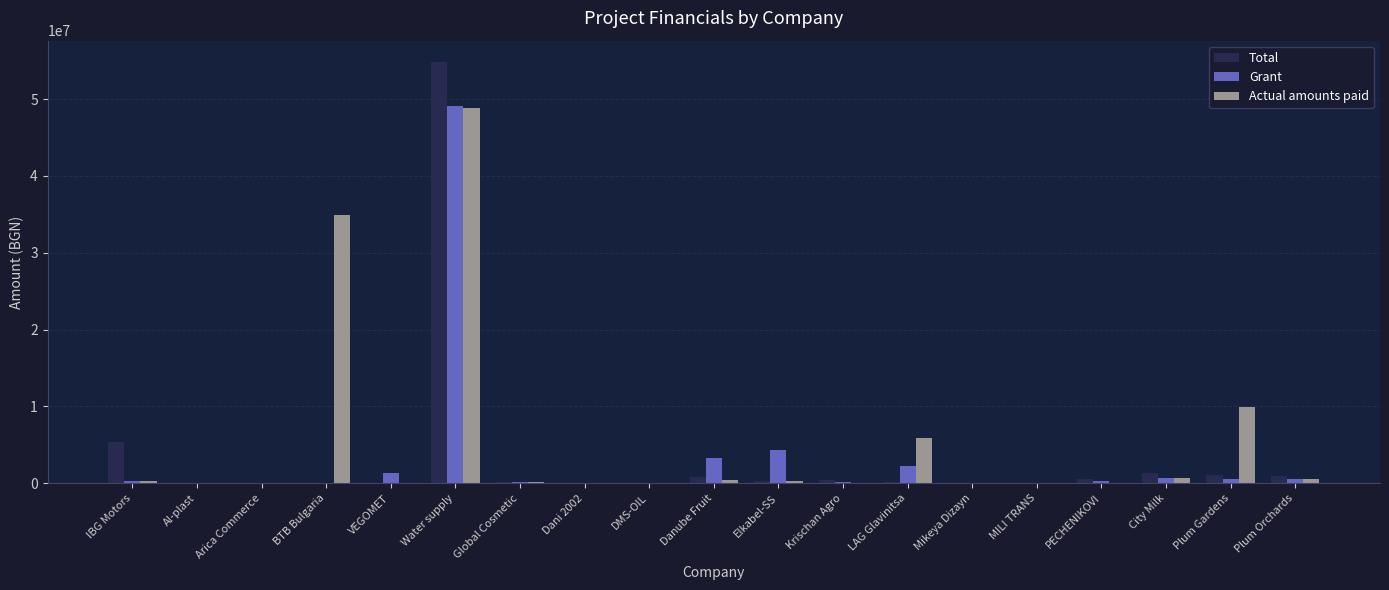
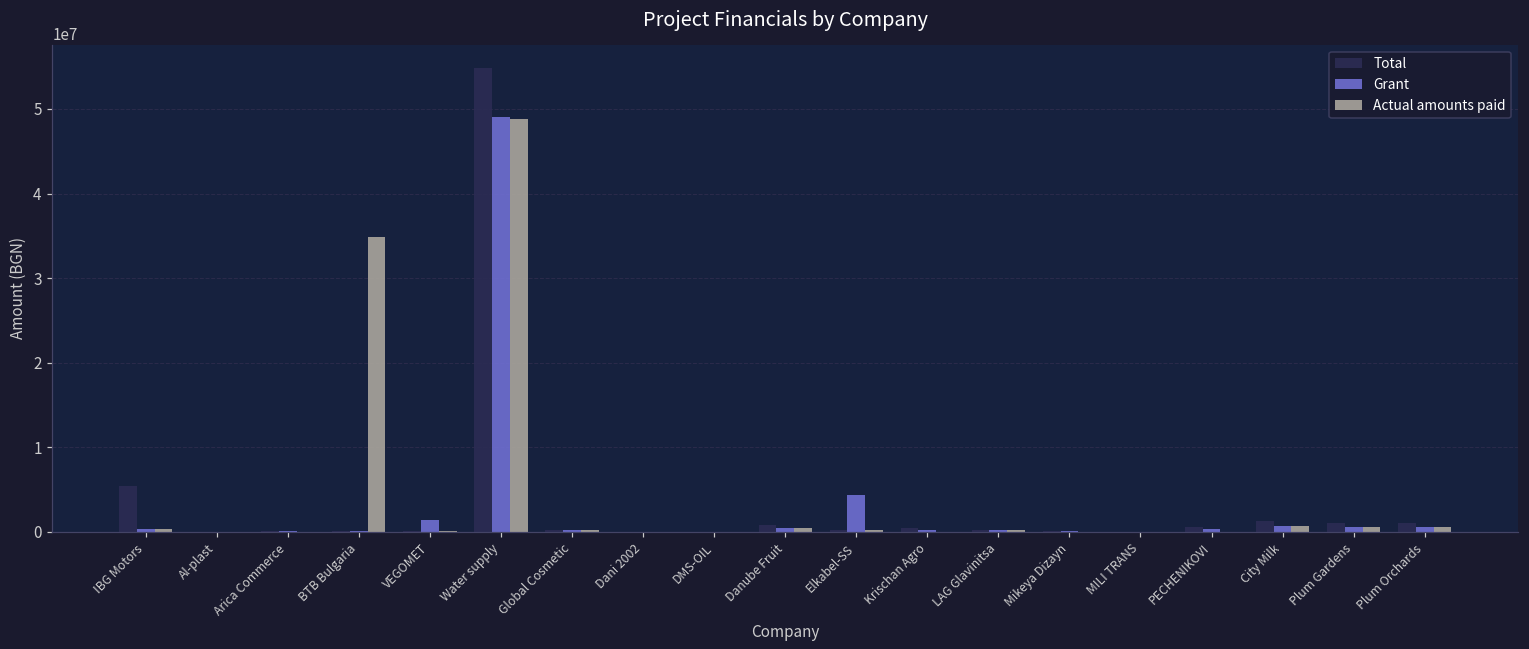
  {
    "Total": {
      "IBG Motors": 5000000,
      "Water supply": 55000000,
      "Danube Fruit": 1000000,
      "Krischan Agro": 0,
      "PECHENIKOVI": 1000000,
      "City Milk": 1000000,
      "Plum Gardens": 1000000,
      "Plum Orchards": 1000000
    },
    "Grant": {
      "IBG Motors": 0,
      "VEGOMET": 1000000,
      "Water supply": 49000000,
-     "Danube Fruit": 3000000,
+     "Danube Fruit": 0,
      "Elkabel-SS": 4000000,
-     "LAG Glavinitsa": 2000000,
+     "LAG Glavinitsa": 0,
      "City Milk": 1000000,
      "Plum Gardens": 1000000,
      "Plum Orchards": 0
    },
    "Actual amounts paid": {
      "IBG Motors": 0,
      "Arica Commerce": 0,
      "BTB Bulgaria": 35000000,
      "Water supply": 49000000,
      "Danube Fruit": 0,
      "Krischan Agro": 0,
-     "LAG Glavinitsa": 6000000,
+     "LAG Glavinitsa": 0,
      "Mikeya Dizayn": 0,
      "MILI TRANS": 0,
      "PECHENIKOVI": 0,
      "City Milk": 1000000,
-     "Plum Gardens": 10000000,
+     "Plum Gardens": 1000000,
      "Plum Orchards": 0
    }
  }
